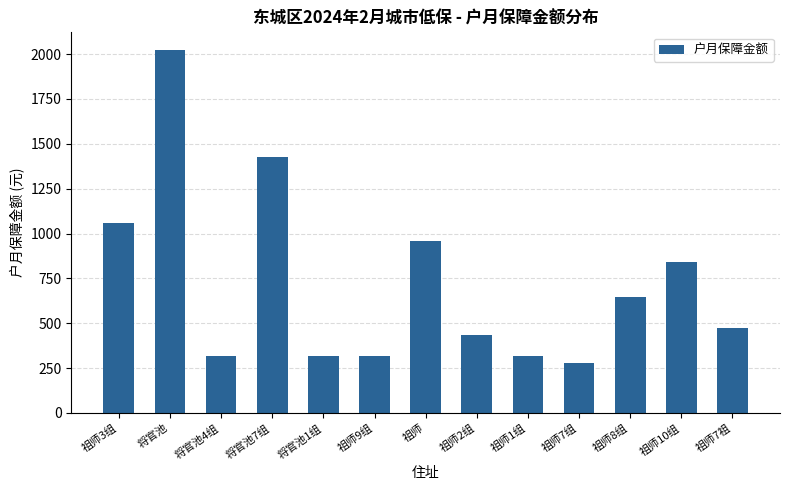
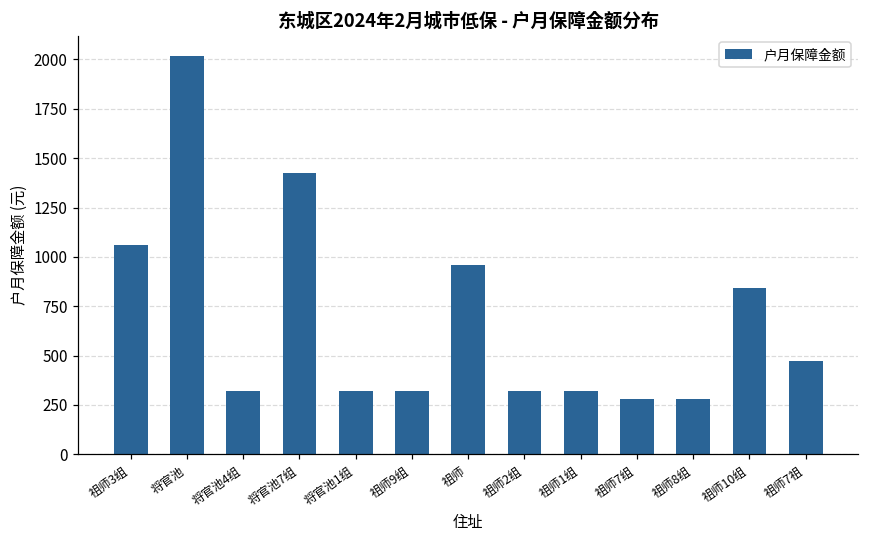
  {
    "祖师3组": 1060,
    "将官池": 2020,
    "将官池4组": 320,
    "将官池7组": 1420,
    "将官池1组": 320,
    "祖师9组": 320,
    "祖师": 960,
-   "祖师2组": 430,
+   "祖师2组": 320,
    "祖师1组": 320,
    "祖师7组": 280,
-   "祖师8组": 650,
+   "祖师8组": 280,
    "祖师10组": 840,
    "祖师7祖": 470
  }
